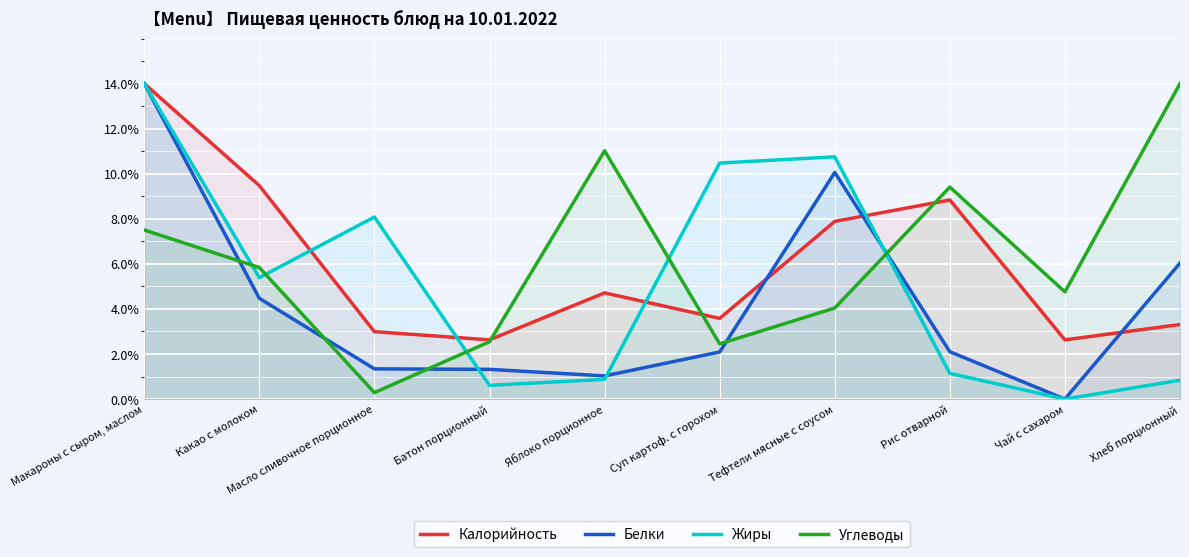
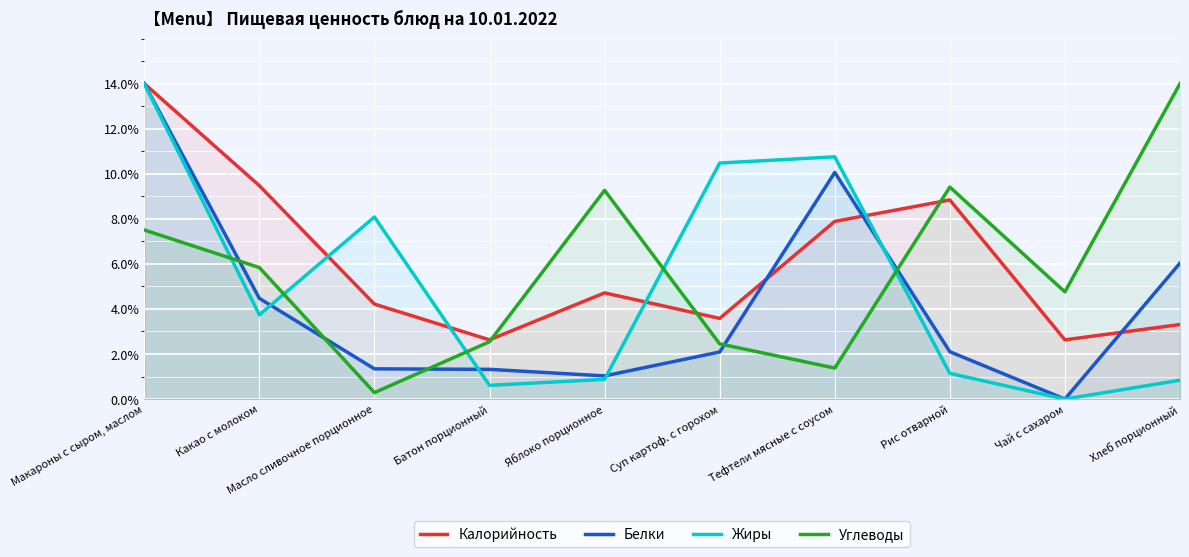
  {
    "Калорийность": {
      "Какао с молоком": "9.5%",
-     "Масло сливочное порционное": "3.0%",
+     "Масло сливочное порционное": "4.2%",
      "Яблоко порционное": "4.7%",
      "Суп картоф. с горохом": "3.6%",
      "Тефтели мясные с соусом": "7.9%",
      "Рис отварной": "8.8%",
      "Чай с сахаром": "2.6%",
      "Хлеб порционный": "3.3%"
    },
    "Белки": {
      "Какао с молоком": "4.5%",
      "Масло сливочное порционное": "1.3%",
      "Батон порционный": "1.3%",
      "Яблоко порционное": "1.0%",
      "Суп картоф. с горохом": "2.1%",
      "Тефтели мясные с соусом": "10.1%",
      "Рис отварной": "2.1%",
      "Хлеб порционный": "6.0%"
    },
    "Жиры": {
-     "Какао с молоком": "5.4%",
+     "Какао с молоком": "3.7%",
      "Масло сливочное порционное": "8.1%",
      "Батон порционный": "0.6%",
      "Яблоко порционное": "0.9%",
      "Суп картоф. с горохом": "10.5%",
      "Тефтели мясные с соусом": "10.7%",
      "Рис отварной": "1.1%",
      "Хлеб порционный": "0.8%"
    },
    "Углеводы": {
      "Макароны с сыром, маслом": "7.5%",
      "Какао с молоком": "5.8%",
      "Масло сливочное порционное": "0.3%",
-     "Яблоко порционное": "11.0%",
+     "Яблоко порционное": "9.3%",
      "Суп картоф. с горохом": "2.4%",
-     "Тефтели мясные с соусом": "4.0%",
+     "Тефтели мясные с соусом": "1.4%",
      "Рис отварной": "9.4%",
      "Чай с сахаром": "4.8%",
      "Хлеб порционный": "14.0%"
    }
  }
